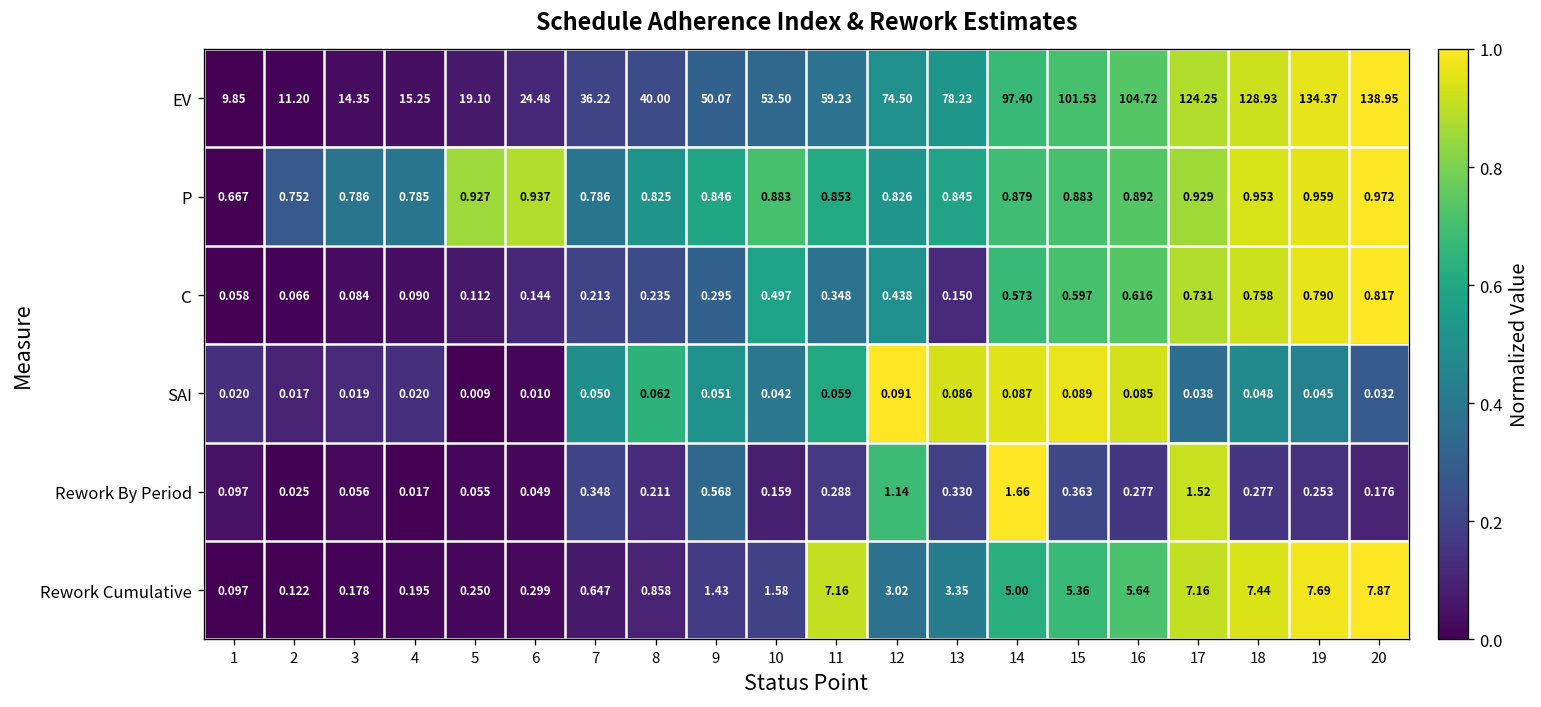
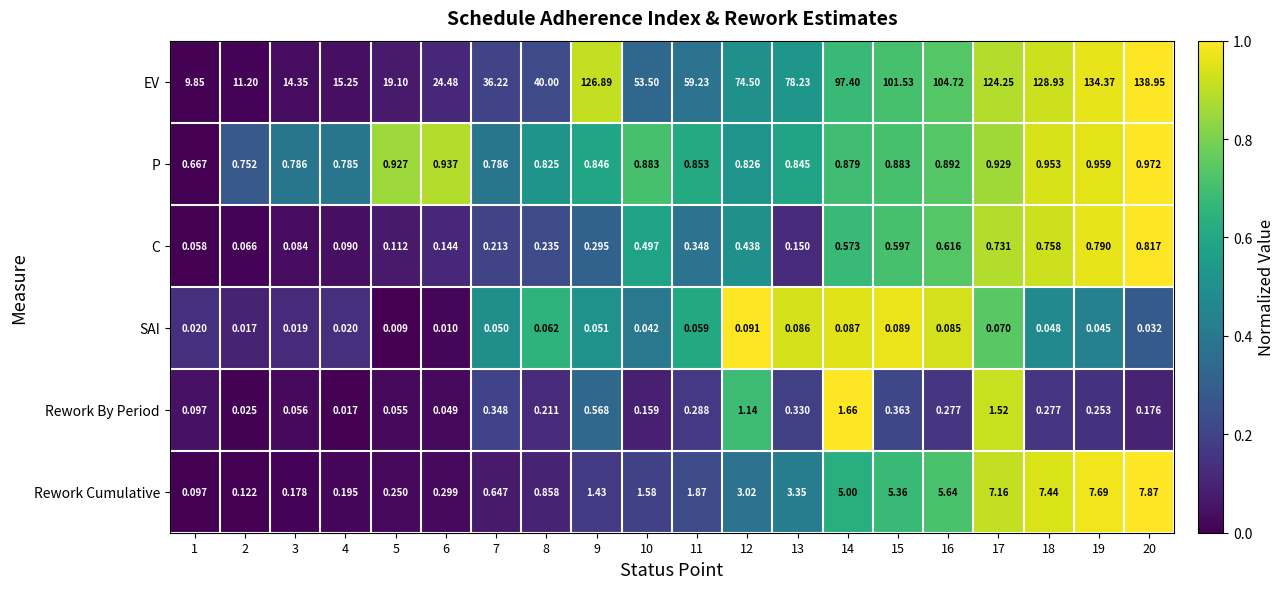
  {
    "EV": {
      "1": 9.85,
      "2": 11.20,
      "3": 14.35,
      "4": 15.25,
      "5": 19.10,
      "6": 24.48,
      "7": 36.22,
      "8": 40.00,
-     "9": 50.07,
+     "9": 126.89,
      "10": 53.50,
      "11": 59.23,
      "12": 74.50,
      "13": 78.23,
      "14": 97.40,
      "15": 101.53,
      "16": 104.72,
      "17": 124.25,
      "18": 128.93,
      "19": 134.37,
      "20": 138.95
    },
    "P": {
      "1": 0.667,
      "2": 0.752,
      "3": 0.786,
      "4": 0.785,
      "5": 0.927,
      "6": 0.937,
      "7": 0.786,
      "8": 0.825,
      "9": 0.846,
      "10": 0.883,
      "11": 0.853,
      "12": 0.826,
      "13": 0.845,
      "14": 0.879,
      "15": 0.883,
      "16": 0.892,
      "17": 0.929,
      "18": 0.953,
      "19": 0.959,
      "20": 0.972
    },
    "C": {
      "1": 0.058,
      "2": 0.066,
      "3": 0.084,
      "4": 0.090,
      "5": 0.112,
      "6": 0.144,
      "7": 0.213,
      "8": 0.235,
      "9": 0.295,
      "10": 0.497,
      "11": 0.348,
      "12": 0.438,
      "13": 0.150,
      "14": 0.573,
      "15": 0.597,
      "16": 0.616,
      "17": 0.731,
      "18": 0.758,
      "19": 0.790,
      "20": 0.817
    },
    "SAI": {
      "1": 0.020,
      "2": 0.017,
      "3": 0.019,
      "4": 0.020,
      "5": 0.009,
      "6": 0.010,
      "7": 0.050,
      "8": 0.062,
      "9": 0.051,
      "10": 0.042,
      "11": 0.059,
      "12": 0.091,
      "13": 0.086,
      "14": 0.087,
      "15": 0.089,
      "16": 0.085,
-     "17": 0.038,
+     "17": 0.070,
      "18": 0.048,
      "19": 0.045,
      "20": 0.032
    },
    "Rework By Period": {
      "1": 0.097,
      "2": 0.025,
      "3": 0.056,
      "4": 0.017,
      "5": 0.055,
      "6": 0.049,
      "7": 0.348,
      "8": 0.211,
      "9": 0.568,
      "10": 0.159,
      "11": 0.288,
      "12": 1.14,
      "13": 0.330,
      "14": 1.66,
      "15": 0.363,
      "16": 0.277,
      "17": 1.52,
      "18": 0.277,
      "19": 0.253,
      "20": 0.176
    },
    "Rework Cumulative": {
      "1": 0.097,
      "2": 0.122,
      "3": 0.178,
      "4": 0.195,
      "5": 0.250,
      "6": 0.299,
      "7": 0.647,
      "8": 0.858,
      "9": 1.43,
      "10": 1.58,
-     "11": 7.16,
+     "11": 1.87,
      "12": 3.02,
      "13": 3.35,
      "14": 5.00,
      "15": 5.36,
      "16": 5.64,
      "17": 7.16,
      "18": 7.44,
      "19": 7.69,
      "20": 7.87
    }
  }
